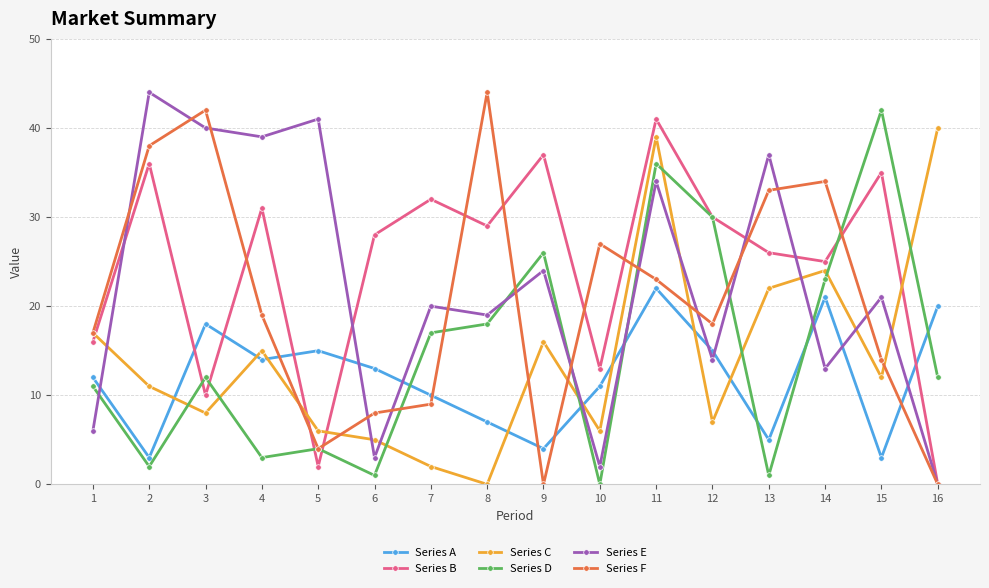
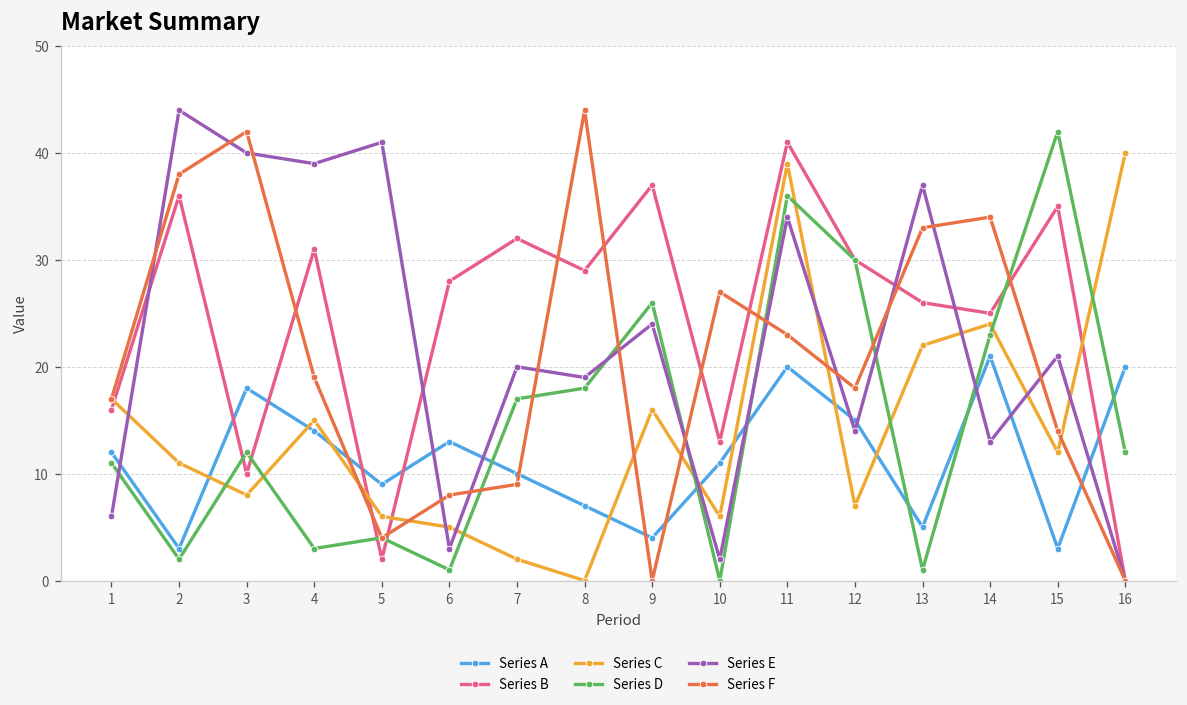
  {
    "Series A": {
      "1": 12,
      "2": 3,
      "3": 18,
      "4": 14,
-     "5": 15,
+     "5": 9,
      "6": 13,
      "7": 10,
      "8": 7,
      "9": 4,
      "10": 11,
-     "11": 22,
+     "11": 20,
      "12": 15,
      "13": 5,
      "14": 21,
      "15": 3,
      "16": 20
    },
    "Series B": {
      "1": 16,
      "2": 36,
      "3": 10,
      "4": 31,
      "5": 2,
      "6": 28,
      "7": 32,
      "8": 29,
      "9": 37,
      "10": 13,
      "11": 41,
      "13": 26,
      "14": 25,
      "15": 35
    },
    "Series C": {
      "2": 11,
      "3": 8,
      "4": 15,
      "5": 6,
      "6": 5,
      "7": 2,
      "8": 0,
      "9": 16,
      "10": 6,
      "11": 39,
      "12": 7,
      "13": 22,
      "14": 24,
      "15": 12,
      "16": 40
    },
    "Series D": {
      "1": 11,
      "2": 2,
      "3": 12,
      "4": 3,
      "6": 1,
      "7": 17,
      "8": 18,
      "9": 26,
      "10": 0,
      "11": 36,
      "13": 1,
      "14": 23,
      "15": 42,
      "16": 12
    },
    "Series E": {
      "1": 6,
      "2": 44,
      "3": 40,
      "4": 39,
      "5": 41,
      "6": 3,
      "7": 20,
      "8": 19,
      "9": 24,
      "10": 2,
      "11": 34,
      "12": 14,
      "13": 37,
      "14": 13,
      "15": 21
    },
    "Series F": {
      "2": 38,
      "3": 42,
      "4": 19,
      "6": 8,
      "7": 9,
      "8": 44,
      "9": 0,
      "10": 27,
      "11": 23,
      "12": 18,
      "13": 33,
      "14": 34,
      "15": 14
    }
  }
